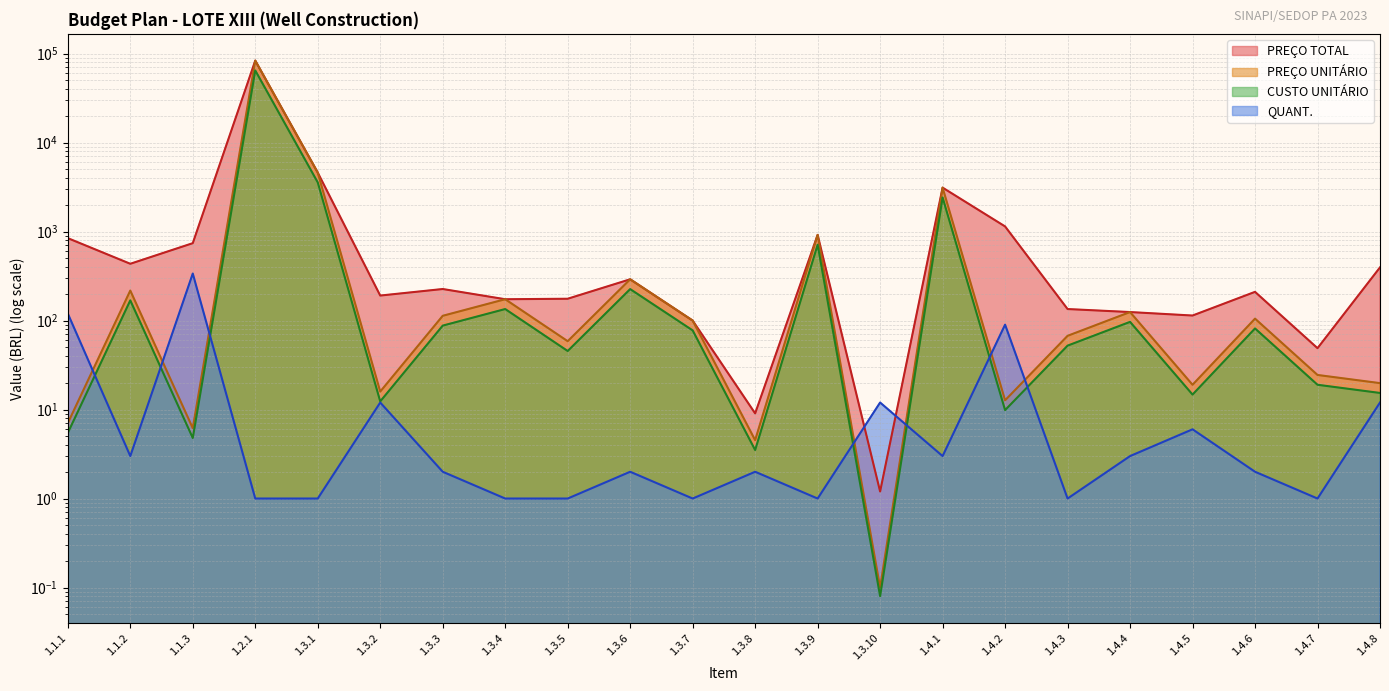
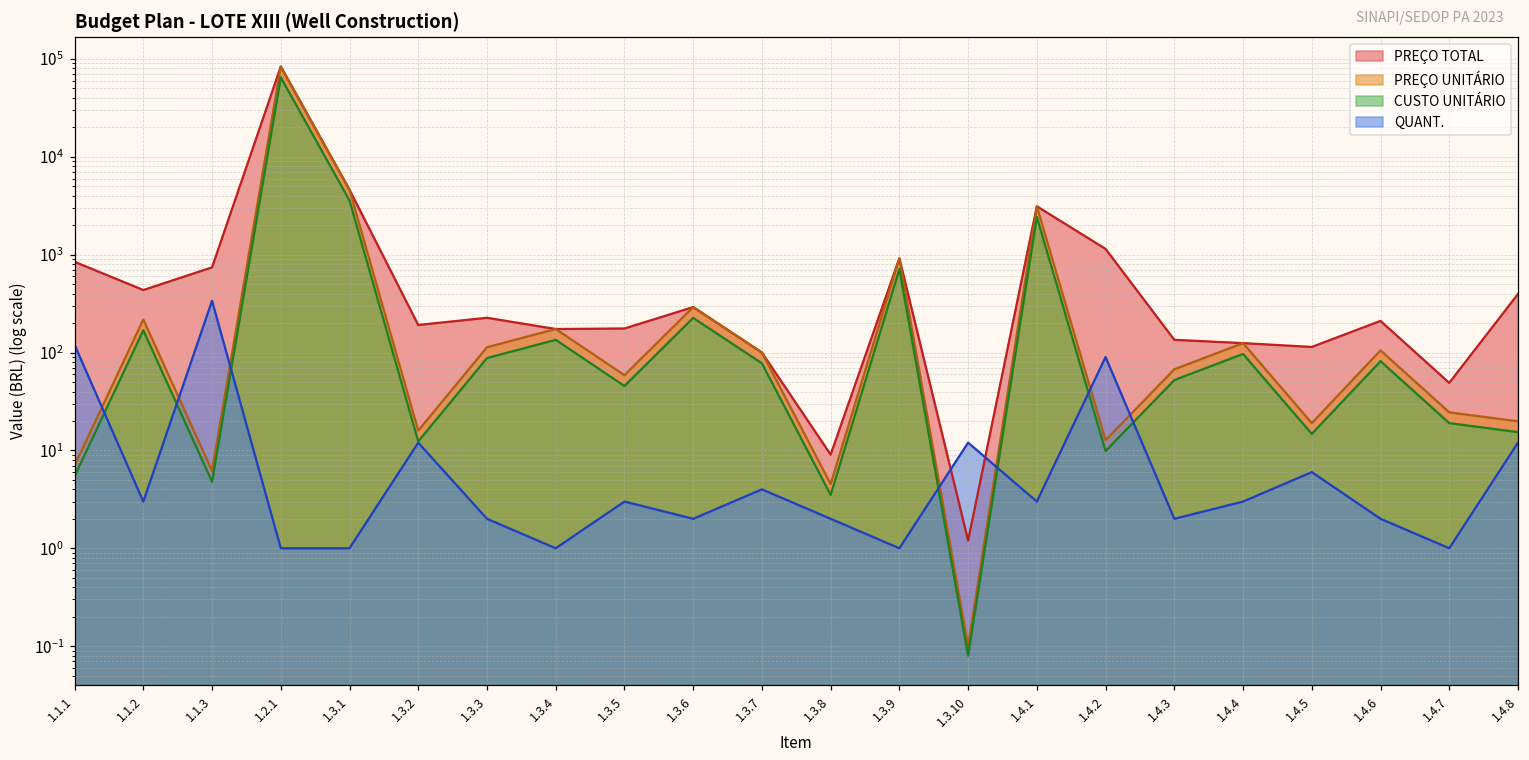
  {
    "CUSTO UNITÁRIO": {
      "1.1.1": 5,
      "1.1.2": 170,
      "1.1.3": 5,
      "1.2.1": 60000,
      "1.3.1": 3600,
      "1.3.3": 90,
      "1.3.4": 130,
      "1.3.5": 50,
      "1.3.6": 230,
      "1.3.7": 80,
      "1.3.8": 3.5,
      "1.3.9": 700,
      "1.3.10": 0.08,
      "1.4.1": 2400,
      "1.4.2": 10,
      "1.4.3": 50,
      "1.4.4": 100,
      "1.4.5": 15,
      "1.4.6": 80,
      "1.4.7": 19,
      "1.4.8": 15
    },
    "QUANT.": {
      "1.1.1": 120,
      "1.1.2": 3,
      "1.1.3": 340,
      "1.2.1": 1,
      "1.3.1": 1,
      "1.3.3": 2,
      "1.3.4": 1,
-     "1.3.5": 1,
+     "1.3.5": 3,
      "1.3.6": 2,
-     "1.3.7": 1,
+     "1.3.7": 4,
      "1.3.8": 2,
      "1.3.9": 1,
      "1.3.10": 12,
      "1.4.1": 3,
      "1.4.2": 90,
-     "1.4.3": 1,
+     "1.4.3": 2,
      "1.4.4": 3,
      "1.4.5": 6,
      "1.4.6": 2,
      "1.4.7": 1,
      "1.4.8": 12
    }
  }
